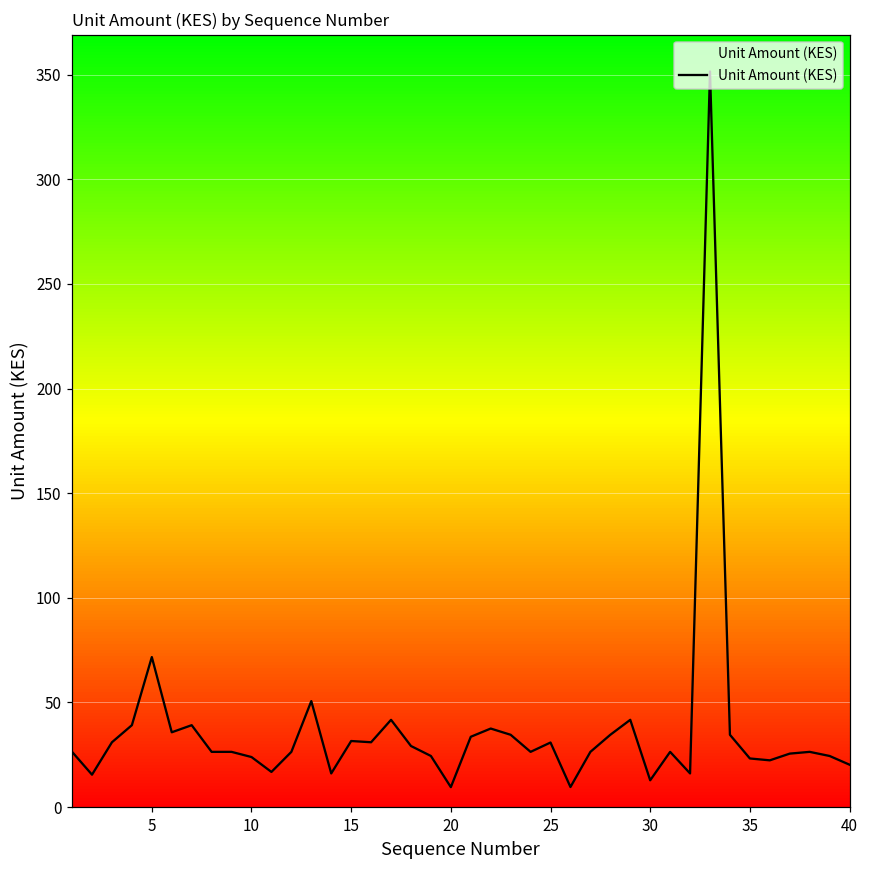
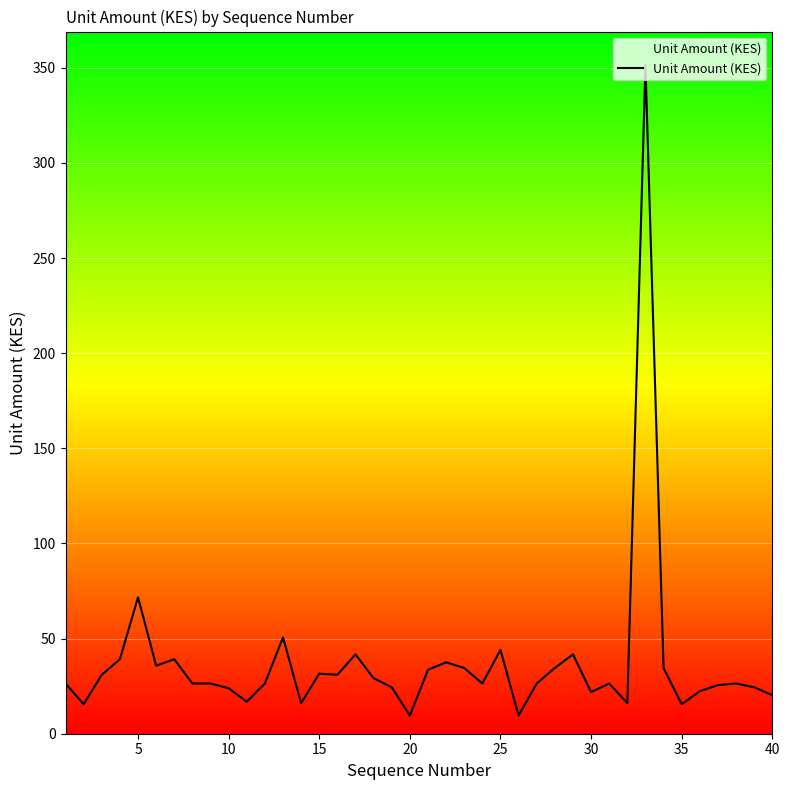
  {
    "5": 72,
    "10": 24,
    "15": 32,
    "20": 10,
-   "25": 31,
-   "30": 13,
-   "35": 23,
+   "25": 44,
+   "30": 22,
+   "35": 15,
    "40": 20
  }
